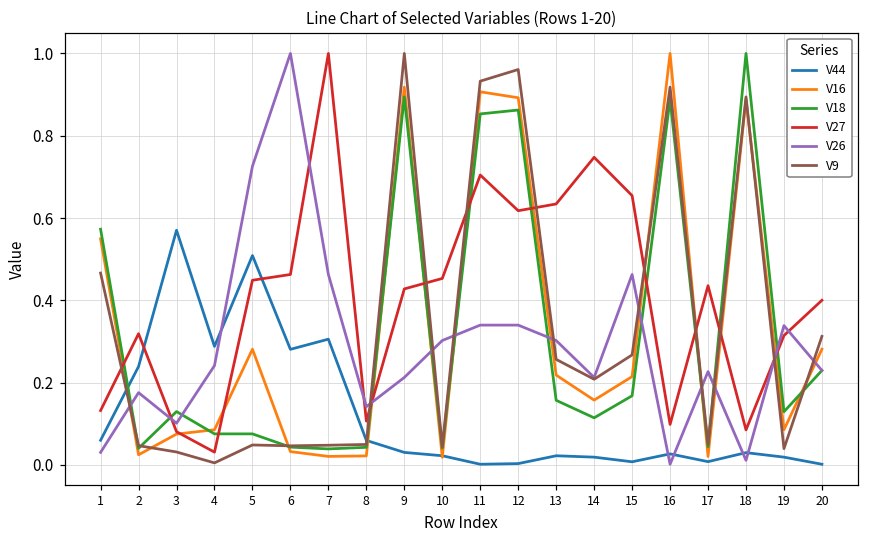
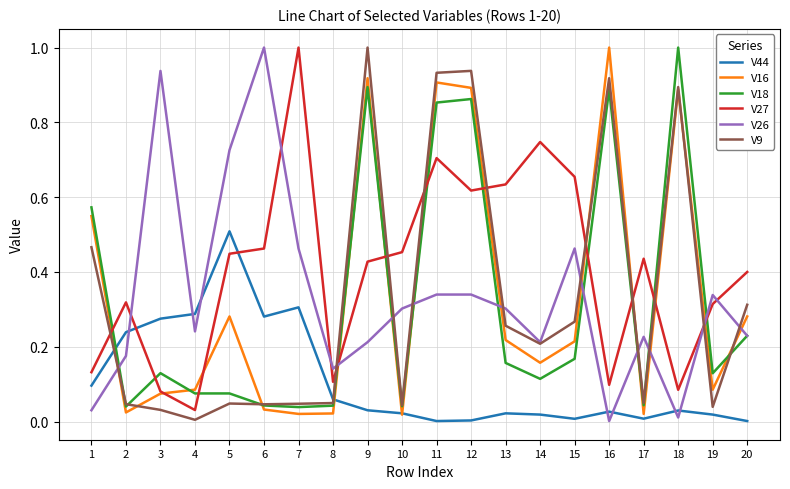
  {
    "V44": {
-     "1": 0.06,
+     "1": 0.10,
      "2": 0.24,
-     "3": 0.57,
+     "3": 0.28,
      "4": 0.29,
      "5": 0.51,
      "6": 0.28,
      "7": 0.31,
      "8": 0.06,
      "9": 0.03,
      "11": 0.00,
      "12": 0.00,
      "13": 0.02,
      "14": 0.02,
      "15": 0.01,
      "16": 0.03,
      "17": 0.01,
      "18": 0.03,
      "19": 0.02,
      "20": 0.00
    },
    "V16": {
      "1": 0.55,
      "2": 0.02,
      "4": 0.09,
      "5": 0.28,
      "6": 0.03,
      "7": 0.02,
      "8": 0.02,
      "9": 0.92,
      "11": 0.91,
      "12": 0.89,
      "13": 0.22,
      "14": 0.16,
      "15": 0.21,
      "16": 1.00,
      "17": 0.02,
      "19": 0.09,
      "20": 0.28
    },
    "V18": {
      "1": 0.57,
      "3": 0.13,
      "4": 0.08,
      "5": 0.08,
      "7": 0.04,
      "8": 0.04,
      "9": 0.89,
      "11": 0.85,
      "12": 0.86,
      "13": 0.16,
      "14": 0.11,
      "15": 0.17,
      "16": 0.89,
      "18": 1.00,
      "19": 0.13
    },
    "V27": {
      "1": 0.13,
      "2": 0.32,
      "4": 0.03,
      "5": 0.45,
      "6": 0.46,
      "7": 1.00,
      "8": 0.11,
      "9": 0.43,
      "10": 0.45,
      "11": 0.70,
      "12": 0.62,
      "13": 0.63,
      "14": 0.75,
      "15": 0.65,
      "16": 0.10,
      "17": 0.44,
      "18": 0.09,
      "19": 0.31,
      "20": 0.40
    },
    "V26": {
      "1": 0.03,
      "2": 0.18,
-     "3": 0.10,
+     "3": 0.94,
      "4": 0.24,
      "5": 0.73,
      "6": 1.00,
      "7": 0.46,
      "8": 0.14,
      "9": 0.21,
      "10": 0.30,
      "11": 0.34,
      "12": 0.34,
      "13": 0.30,
      "15": 0.46,
      "16": 0.00,
      "17": 0.23,
      "18": 0.01,
      "19": 0.34
    },
    "V9": {
      "1": 0.47,
      "3": 0.03,
      "4": 0.00,
      "5": 0.05,
      "7": 0.05,
      "8": 0.05,
      "9": 1.00,
      "11": 0.93,
-     "12": 0.96,
+     "12": 0.94,
      "13": 0.26,
      "15": 0.27,
      "16": 0.92,
      "19": 0.04,
      "20": 0.31
    }
  }
